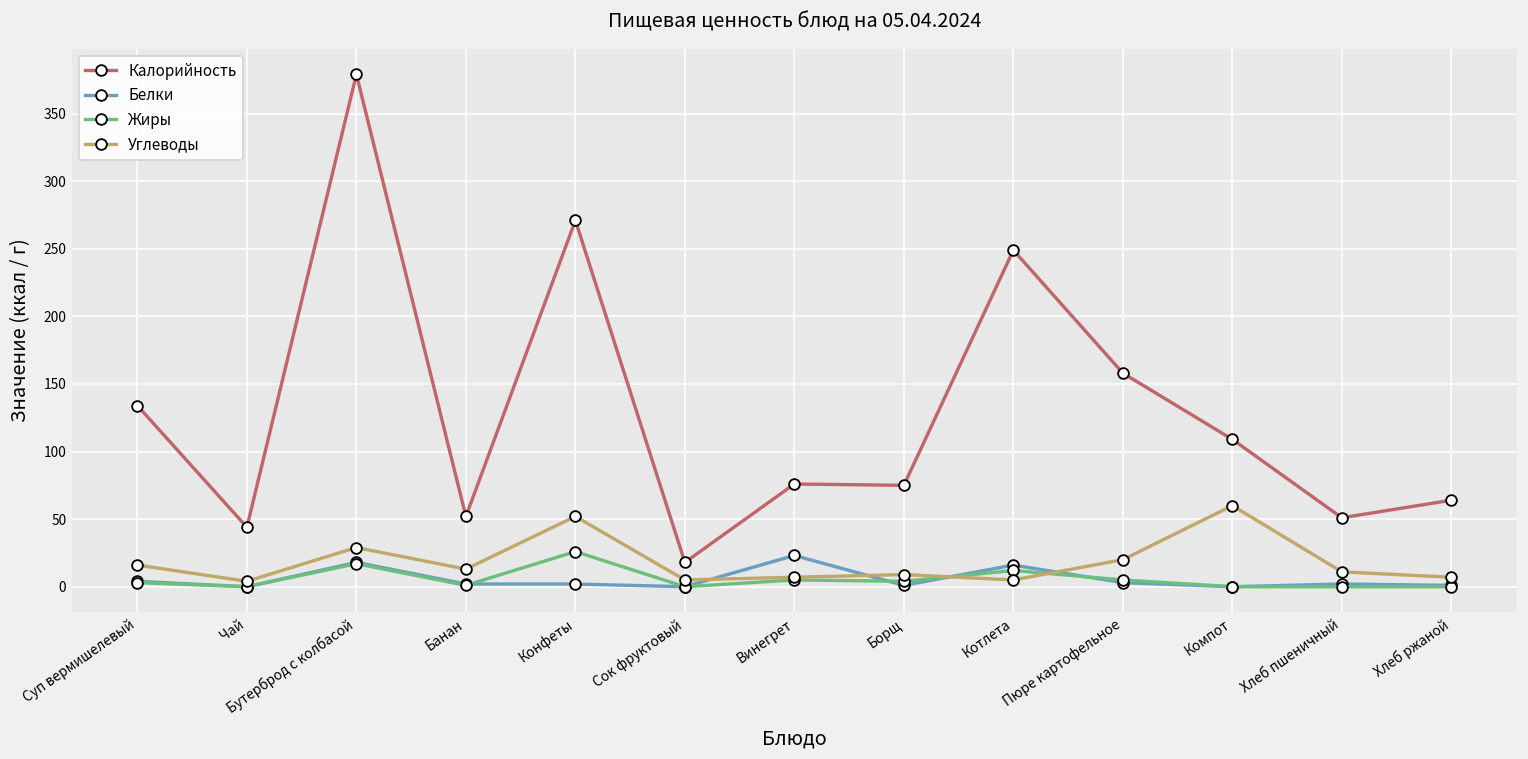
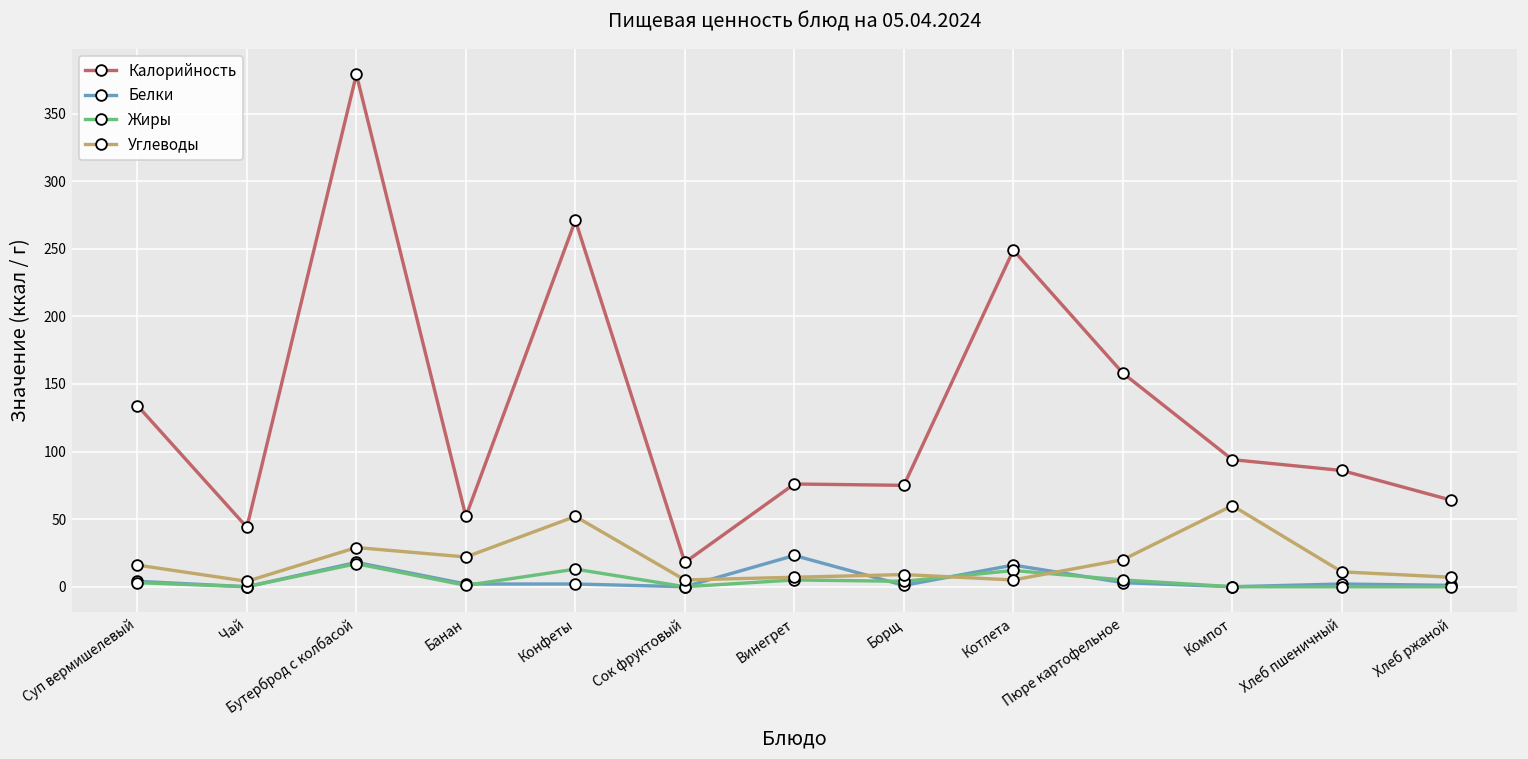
  {
    "Калорийность": {
      "Суп вермишелевый": 134,
      "Чай": 44,
      "Бутерброд с колбасой": 379,
      "Банан": 52,
      "Конфеты": 271,
      "Сок фруктовый": 18,
      "Винегрет": 76,
      "Борщ": 75,
      "Котлета": 249,
      "Пюре картофельное": 158,
-     "Компот": 109,
-     "Хлеб пшеничный": 51,
+     "Компот": 94,
+     "Хлеб пшеничный": 86,
      "Хлеб ржаной": 64
    },
    "Белки": {
      "Конфеты": 2,
      "Винегрет": 23,
      "Борщ": 1,
      "Котлета": 16
    },
    "Жиры": {
-     "Конфеты": 26,
+     "Конфеты": 13,
      "Борщ": 4,
      "Котлета": 12
    },
    "Углеводы": {
      "Суп вермишелевый": 16,
      "Чай": 4,
      "Бутерброд с колбасой": 29,
-     "Банан": 13,
+     "Банан": 22,
      "Конфеты": 52,
      "Сок фруктовый": 5,
      "Борщ": 9,
      "Котлета": 5,
      "Пюре картофельное": 20,
      "Компот": 60,
      "Хлеб пшеничный": 11,
      "Хлеб ржаной": 7
    }
  }
